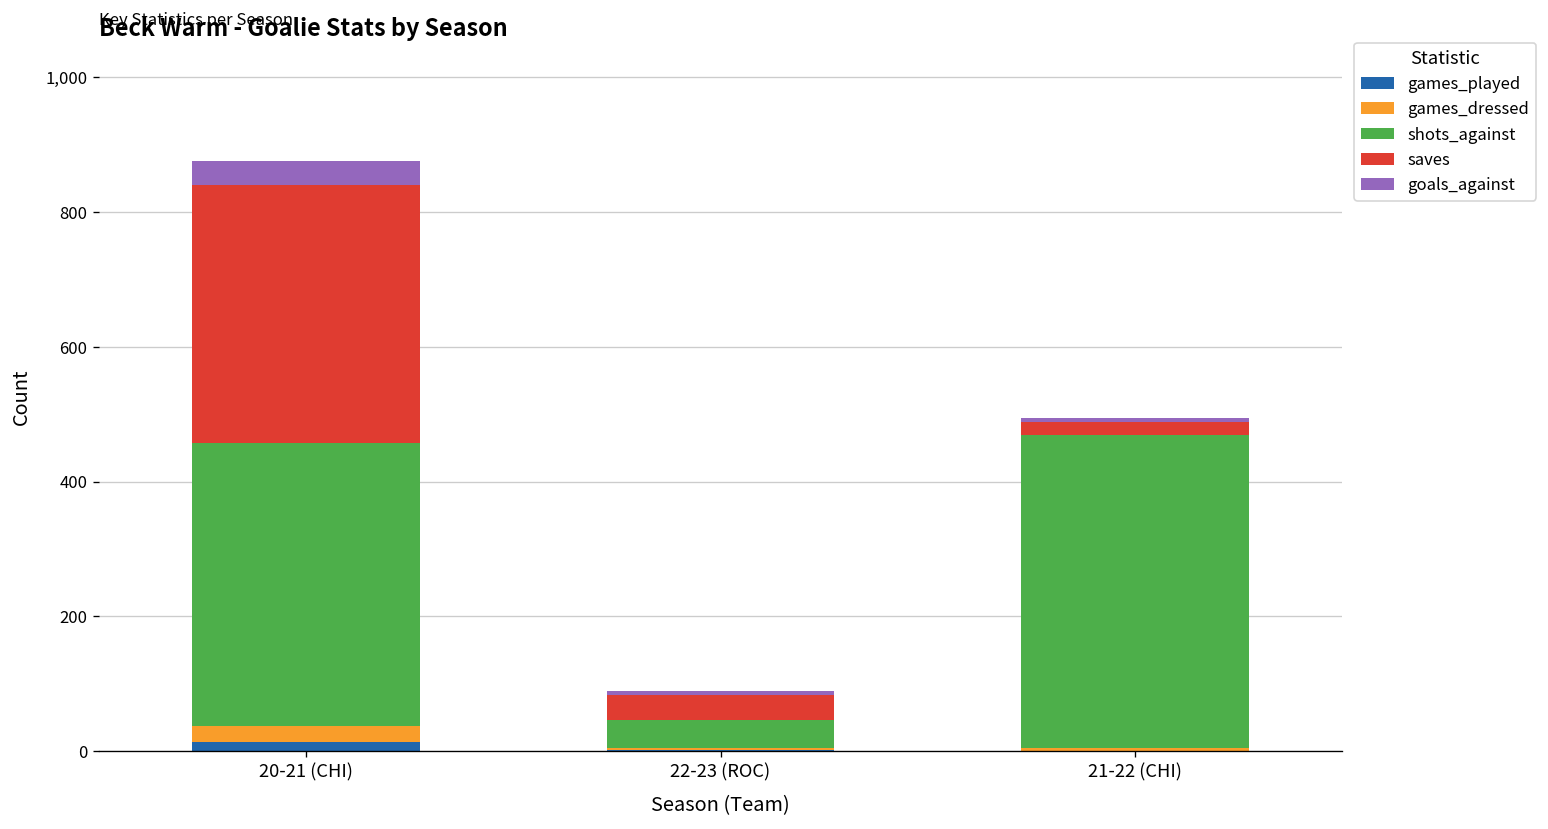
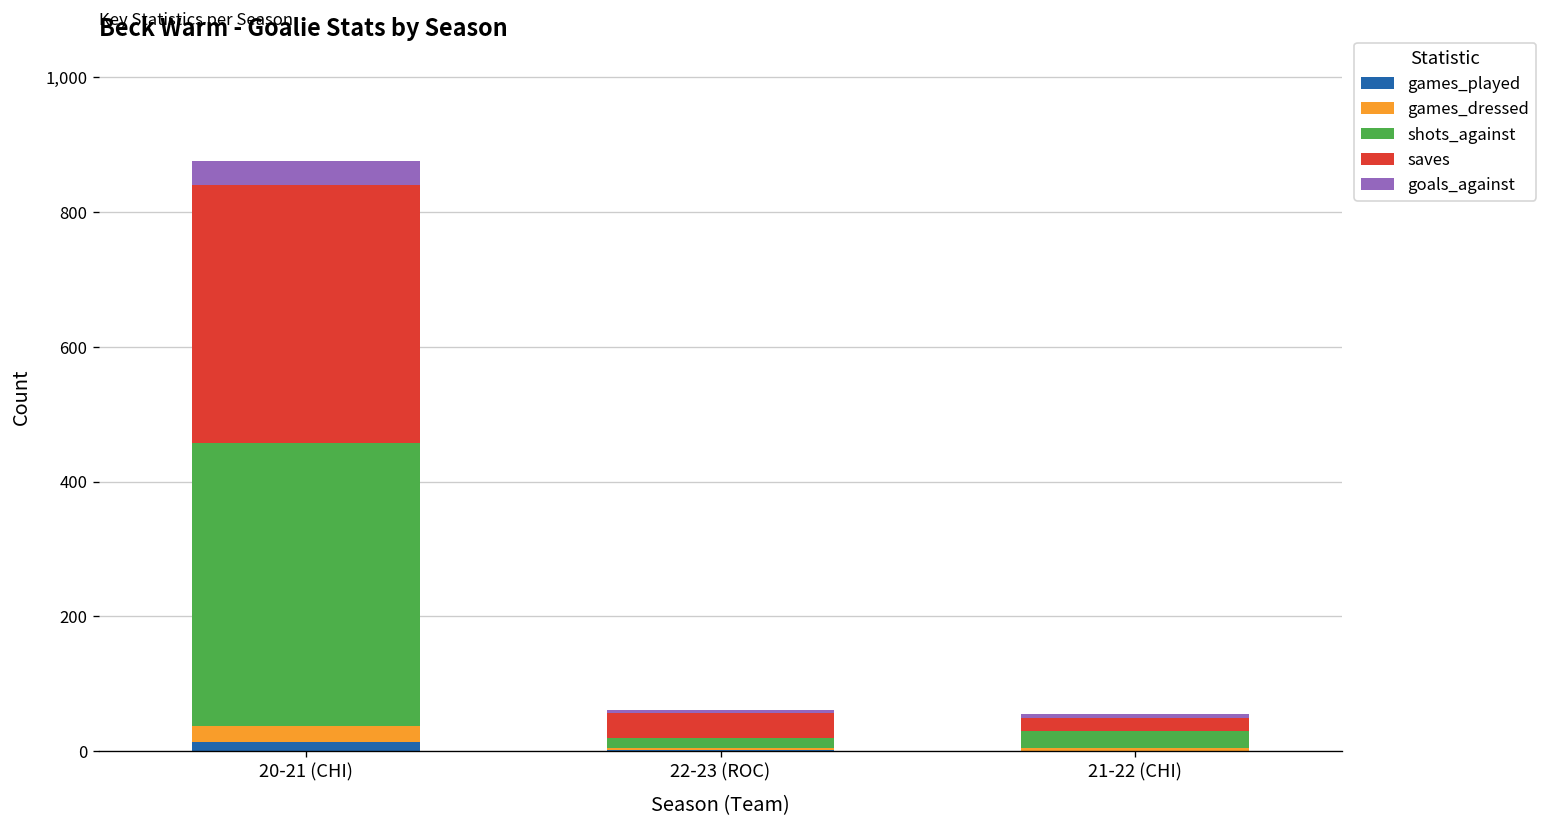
  {
    "games_played": {
      "20-21 (CHI)": 10
    },
    "games_dressed": {
      "20-21 (CHI)": 20
    },
    "shots_against": {
      "20-21 (CHI)": 420,
-     "22-23 (ROC)": 40,
-     "21-22 (CHI)": 460
+     "22-23 (ROC)": 10,
+     "21-22 (CHI)": 30
    },
    "saves": {
      "20-21 (CHI)": 380,
      "22-23 (ROC)": 40,
      "21-22 (CHI)": 20
    },
    "goals_against": {
      "20-21 (CHI)": 40,
      "22-23 (ROC)": 10,
      "21-22 (CHI)": 10
    }
  }
